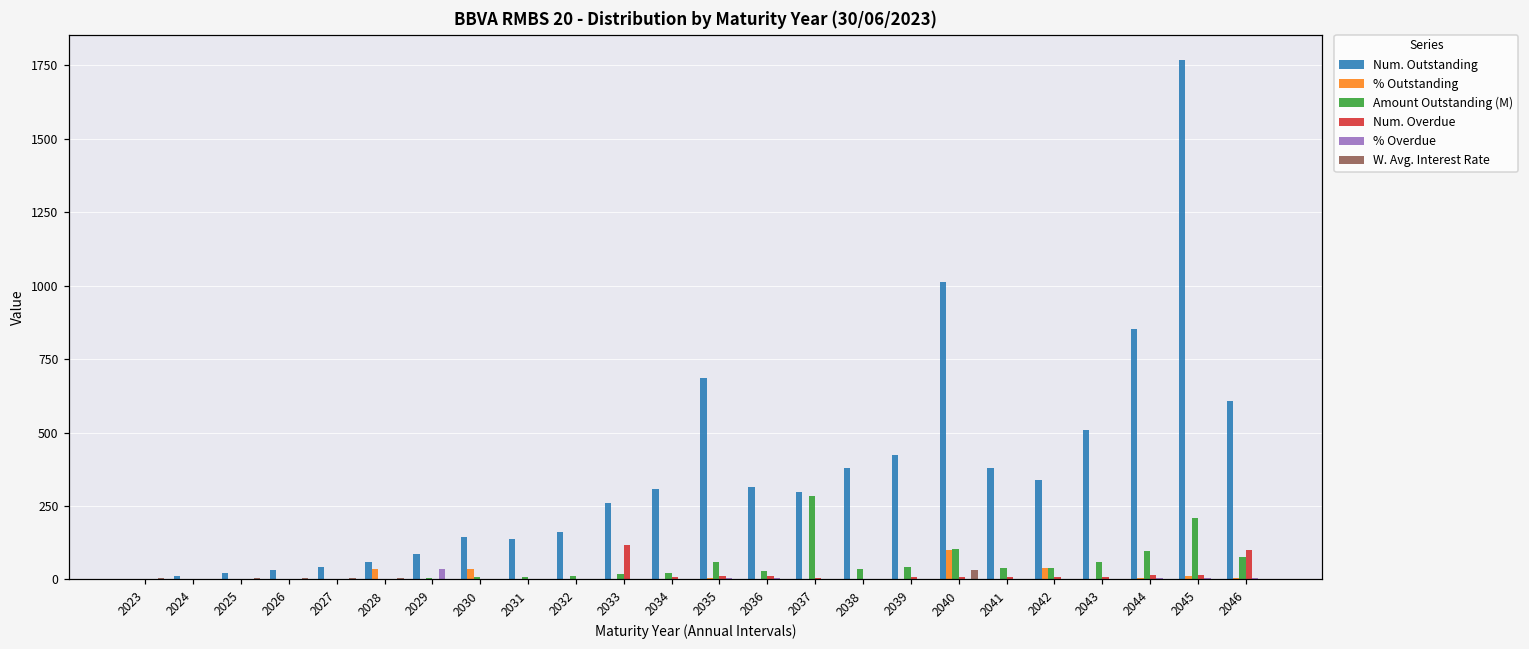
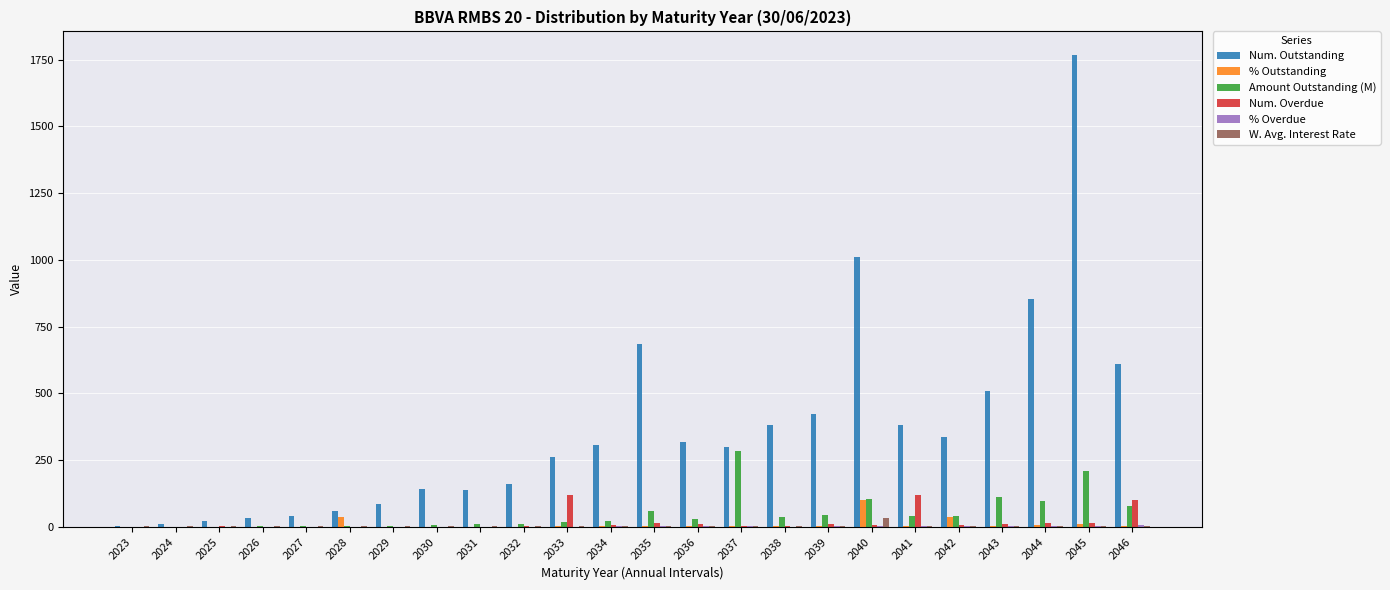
  {
    "Num. Outstanding": {
      "2024": 10,
      "2025": 20,
      "2026": 30,
      "2027": 40,
      "2028": 60,
      "2029": 90,
      "2030": 140,
      "2031": 140,
      "2032": 160,
      "2033": 260,
      "2034": 310,
      "2035": 690,
      "2036": 320,
      "2037": 300,
      "2038": 380,
      "2039": 420,
      "2040": 1010,
      "2041": 380,
      "2042": 340,
      "2043": 510,
      "2044": 850,
      "2045": 1770,
      "2046": 610
    },
    "% Outstanding": {
      "2028": 40,
-     "2030": 40,
+     "2030": 0,
      "2040": 100,
      "2042": 40,
      "2045": 10
    },
    "Amount Outstanding (M)": {
      "2032": 10,
      "2033": 20,
      "2034": 20,
      "2035": 60,
      "2036": 30,
      "2037": 280,
      "2038": 40,
      "2039": 40,
      "2040": 100,
      "2041": 40,
      "2042": 40,
-     "2043": 60,
+     "2043": 110,
      "2044": 100,
      "2045": 210,
      "2046": 80
    },
    "Num. Overdue": {
      "2023": 0,
      "2024": 0,
      "2026": 0,
      "2027": 0,
      "2028": 0,
      "2030": 0,
      "2033": 120,
      "2035": 10,
      "2036": 10,
-     "2041": 10,
+     "2041": 120,
      "2043": 10,
      "2044": 20,
      "2045": 10,
      "2046": 100
    },
    "% Overdue": {
      "2023": 0,
      "2024": 0,
      "2026": 0,
      "2027": 0,
      "2028": 0,
-     "2029": 40,
+     "2029": 0,
      "2030": 0
    },
    "W. Avg. Interest Rate": {
      "2040": 30
    }
  }
